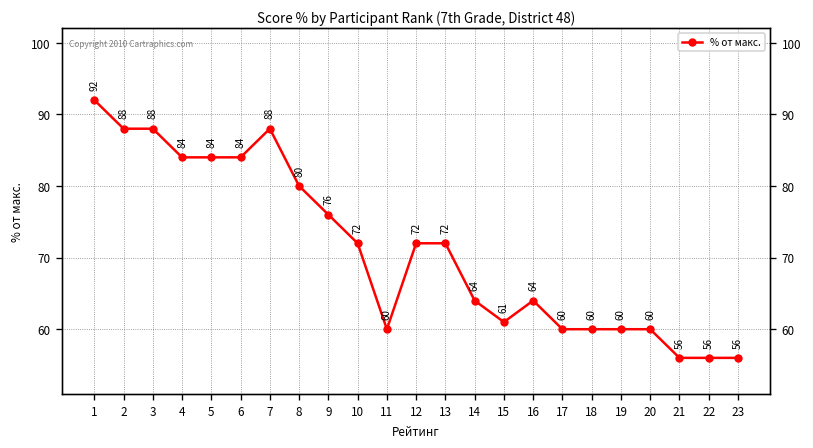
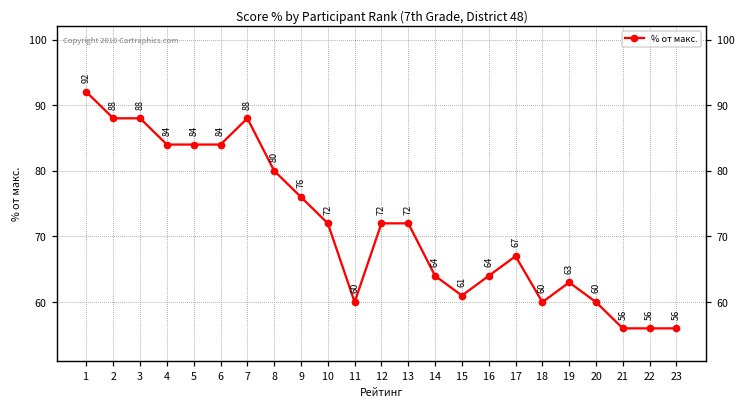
  {
    "1": 92,
    "2": 88,
    "3": 88,
    "4": 84,
    "5": 84,
    "6": 84,
    "7": 88,
    "8": 80,
    "9": 76,
    "10": 72,
    "11": 60,
    "12": 72,
    "13": 72,
    "14": 64,
    "15": 61,
    "16": 64,
-   "17": 60,
+   "17": 67,
    "18": 60,
-   "19": 60,
+   "19": 63,
    "20": 60,
    "21": 56,
    "22": 56,
    "23": 56
  }
